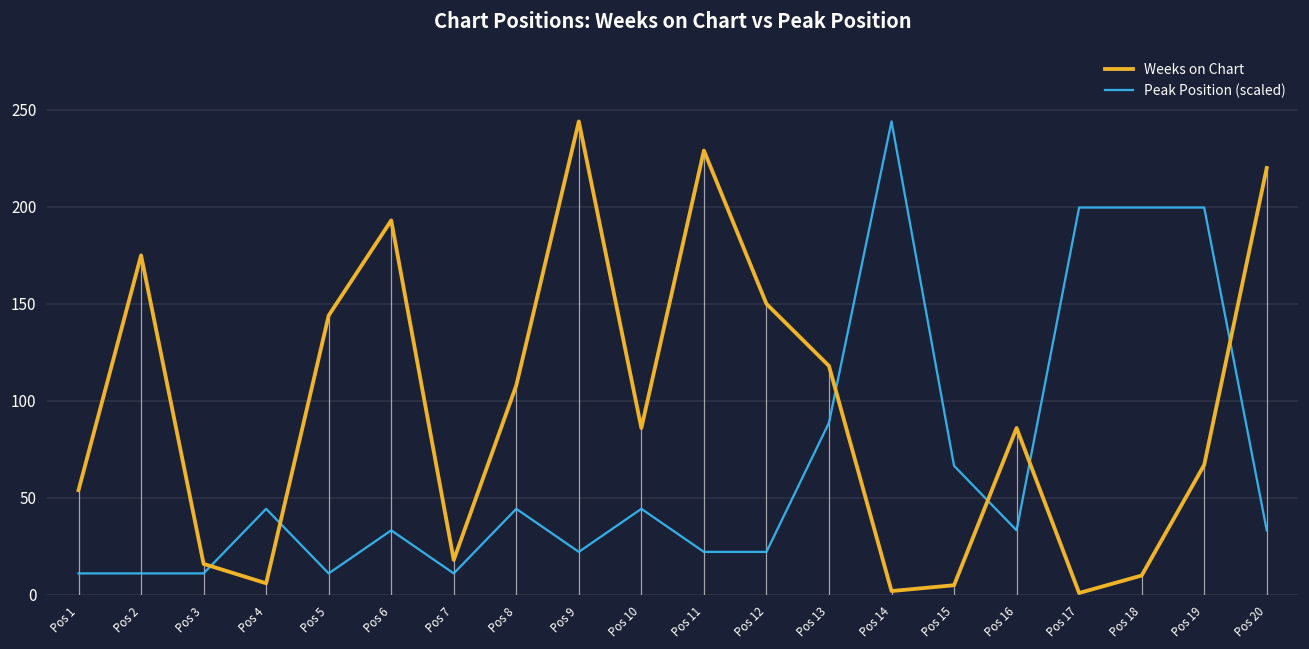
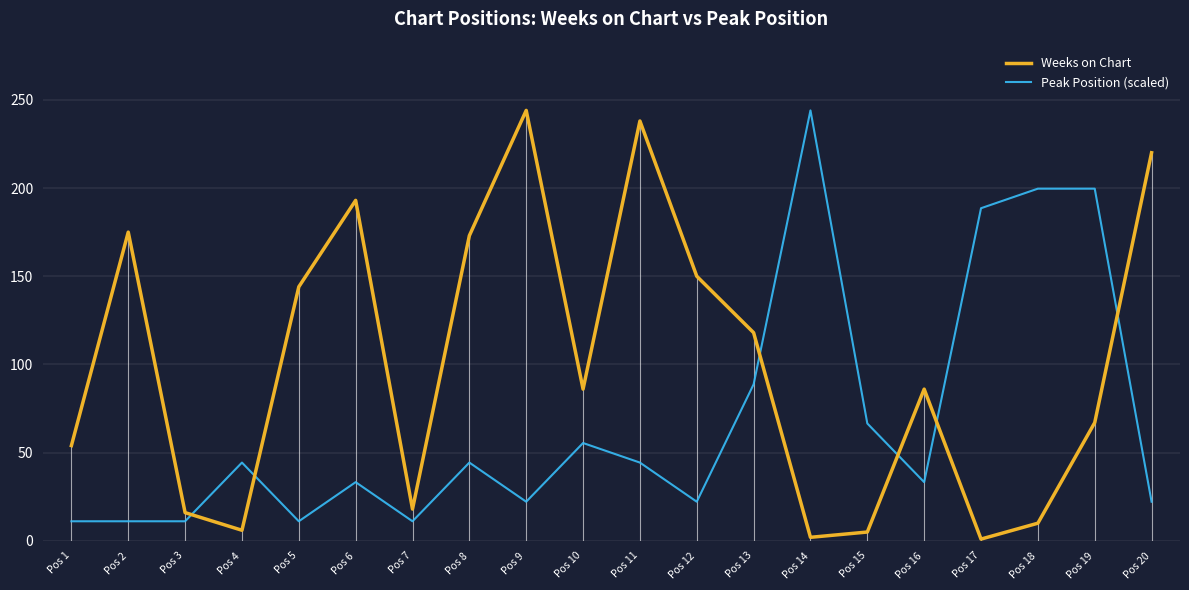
  {
    "Weeks on Chart": {
      "Pos 1": 54,
      "Pos 2": 175,
      "Pos 3": 16,
      "Pos 4": 6,
      "Pos 5": 144,
      "Pos 6": 193,
      "Pos 7": 18,
-     "Pos 8": 108,
+     "Pos 8": 173,
      "Pos 9": 244,
      "Pos 10": 86,
-     "Pos 11": 229,
+     "Pos 11": 238,
      "Pos 12": 150,
      "Pos 13": 118,
      "Pos 14": 2,
      "Pos 15": 5,
      "Pos 16": 86,
      "Pos 17": 1,
      "Pos 18": 10,
      "Pos 19": 67,
      "Pos 20": 220
    },
    "Peak Position (scaled)": {
      "Pos 1": 11,
      "Pos 2": 11,
      "Pos 3": 11,
      "Pos 4": 44,
      "Pos 5": 11,
      "Pos 6": 33,
      "Pos 7": 11,
      "Pos 8": 44,
      "Pos 9": 22,
-     "Pos 10": 44,
-     "Pos 11": 22,
+     "Pos 10": 55,
+     "Pos 11": 44,
      "Pos 12": 22,
      "Pos 13": 89,
      "Pos 14": 244,
      "Pos 15": 67,
      "Pos 16": 33,
-     "Pos 17": 200,
+     "Pos 17": 189,
      "Pos 18": 200,
      "Pos 19": 200,
-     "Pos 20": 33
+     "Pos 20": 22
    }
  }
